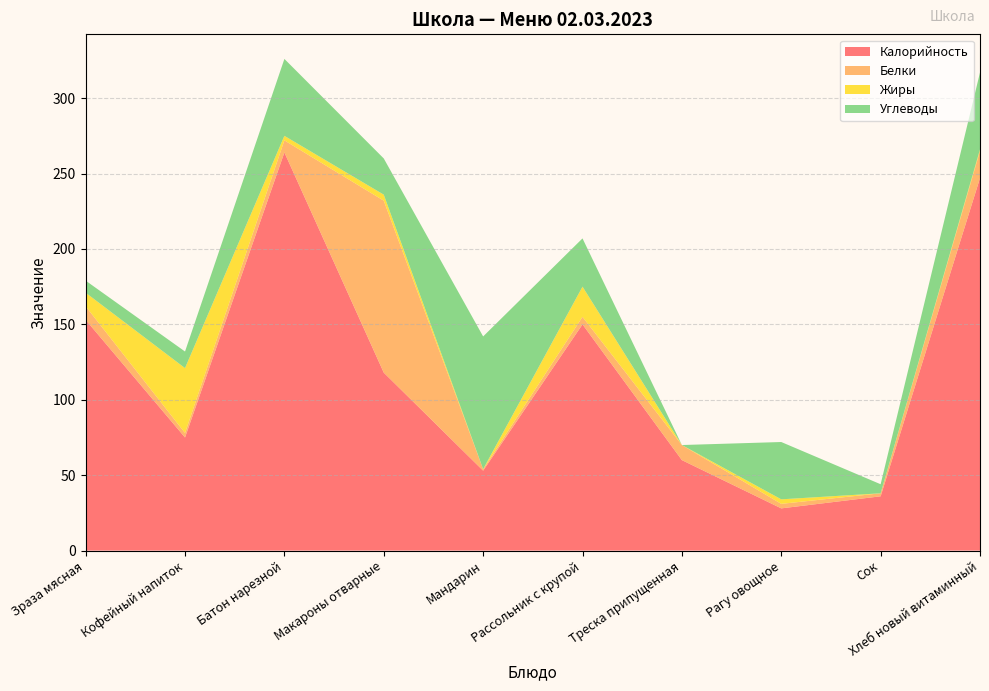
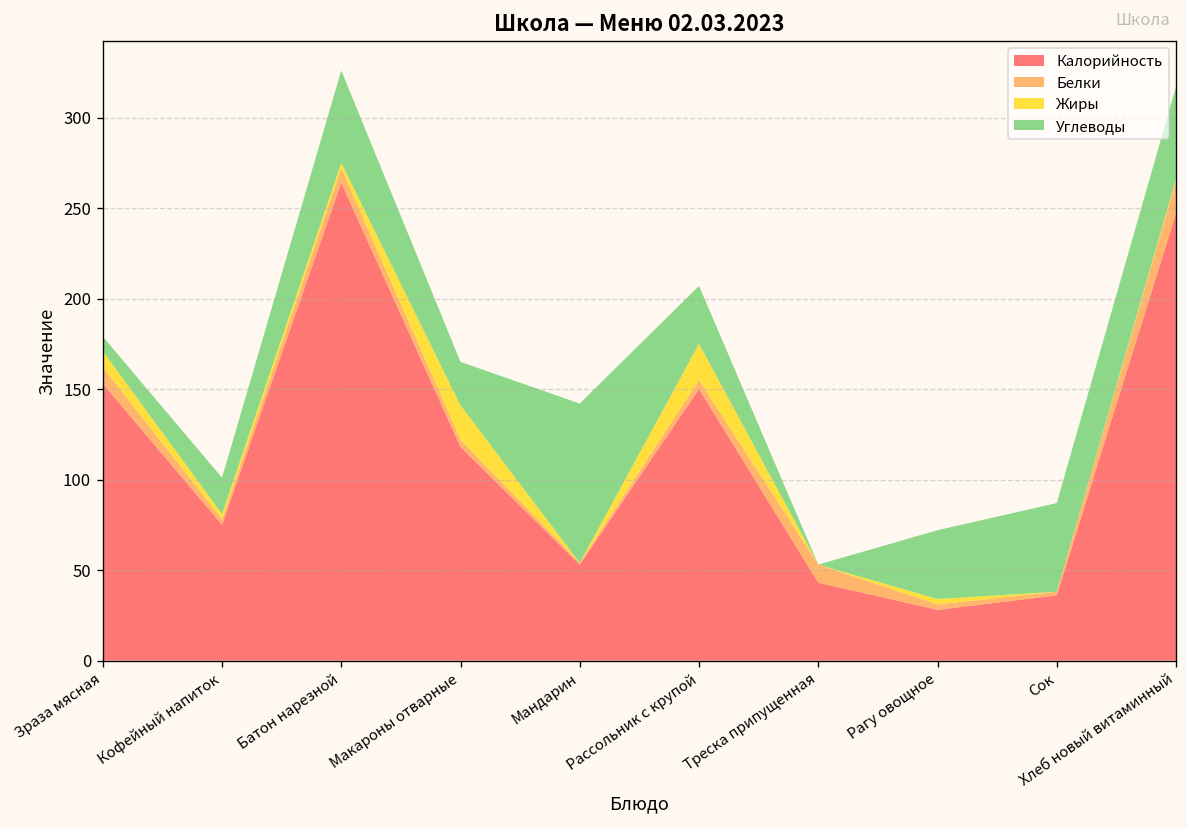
  {
    "Калорийность": {
      "Зраза мясная": 153,
      "Кофейный напиток": 75,
      "Батон нарезной": 264,
      "Макароны отварные": 118,
      "Рассольник с крупой": 150,
-     "Треска припущенная": 60,
+     "Треска припущенная": 43,
      "Рагу овощное": 28,
      "Сок": 36,
      "Хлеб новый витаминный": 247
    },
    "Белки": {
      "Зраза мясная": 9,
      "Кофейный напиток": 3,
      "Батон нарезной": 8,
-     "Макароны отварные": 114,
+     "Макароны отварные": 4,
      "Рассольник с крупой": 5,
      "Рагу овощное": 3
    },
    "Жиры": {
      "Зраза мясная": 9,
-     "Кофейный напиток": 43,
+     "Кофейный напиток": 3,
      "Батон нарезной": 3,
-     "Макароны отварные": 4,
+     "Макароны отварные": 19,
      "Рассольник с крупой": 20,
      "Рагу овощное": 3
    },
    "Углеводы": {
      "Зраза мясная": 8,
-     "Кофейный напиток": 11,
+     "Кофейный напиток": 20,
      "Батон нарезной": 51,
      "Макароны отварные": 24,
      "Мандарин": 88,
      "Рассольник с крупой": 32,
      "Рагу овощное": 38,
-     "Сок": 6,
+     "Сок": 49,
      "Хлеб новый витаминный": 51
    }
  }
